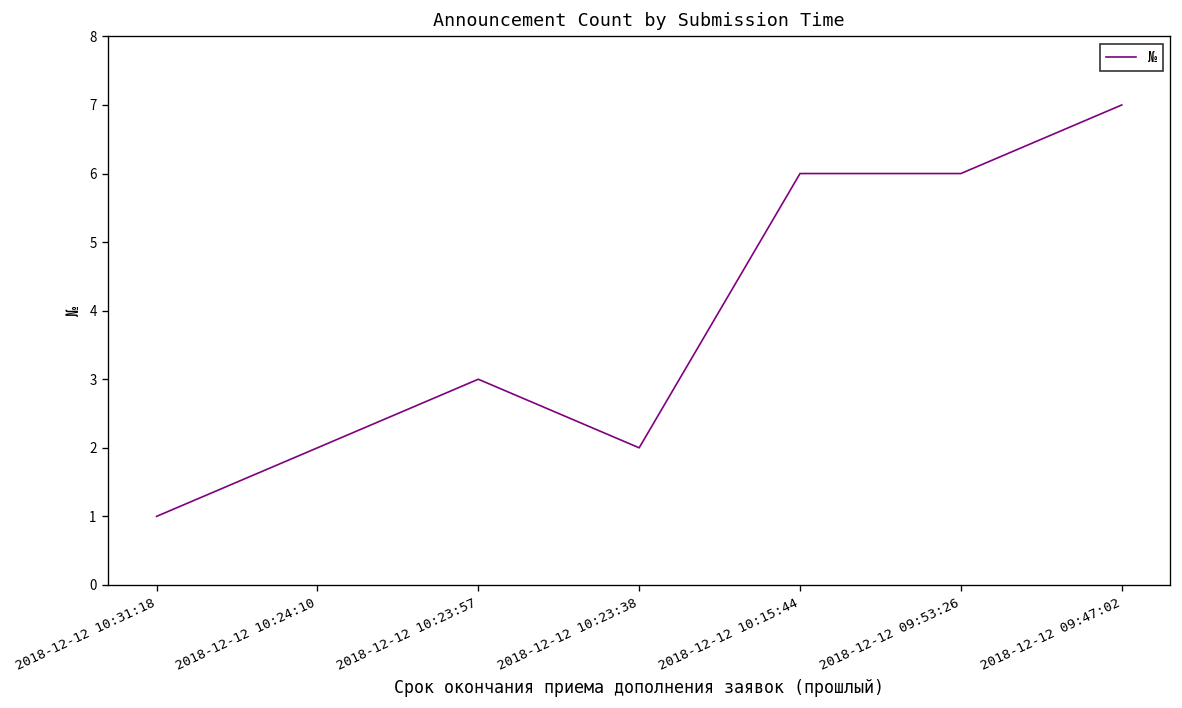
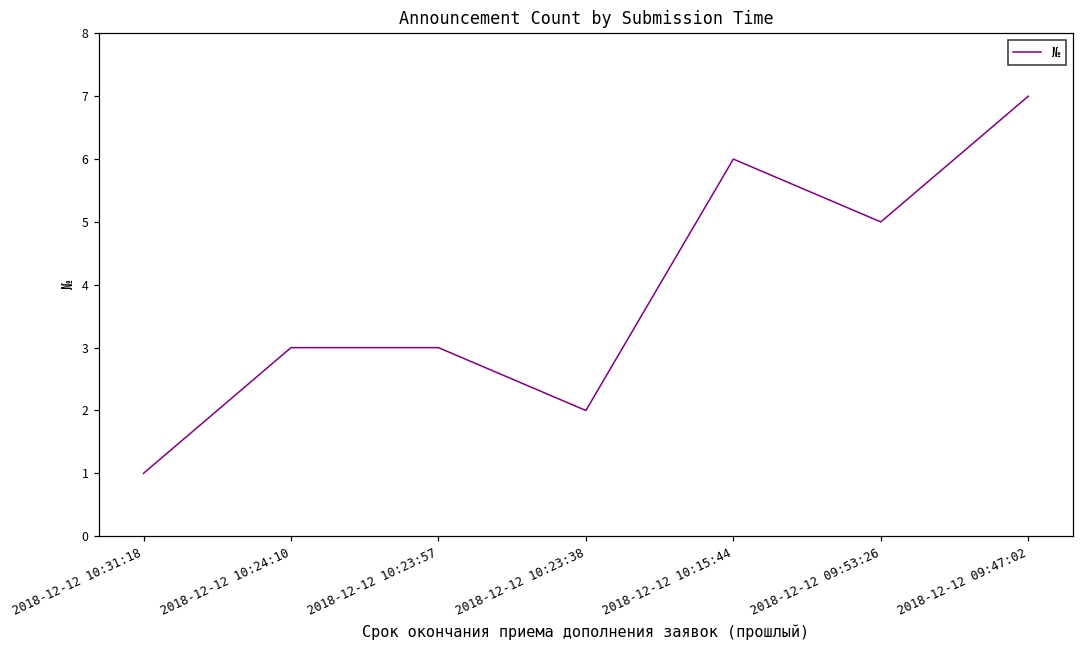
  {
    "2018-12-12 10:31:18": 1,
-   "2018-12-12 10:24:10": 2,
+   "2018-12-12 10:24:10": 3,
    "2018-12-12 10:23:57": 3,
    "2018-12-12 10:23:38": 2,
    "2018-12-12 10:15:44": 6,
-   "2018-12-12 09:53:26": 6,
+   "2018-12-12 09:53:26": 5,
    "2018-12-12 09:47:02": 7
  }
